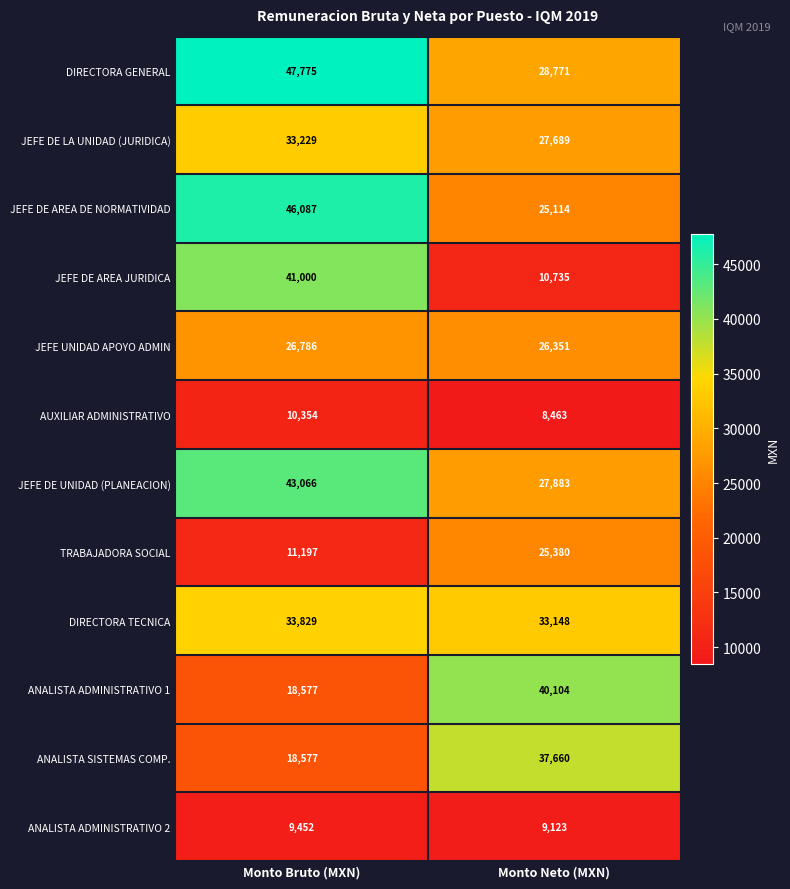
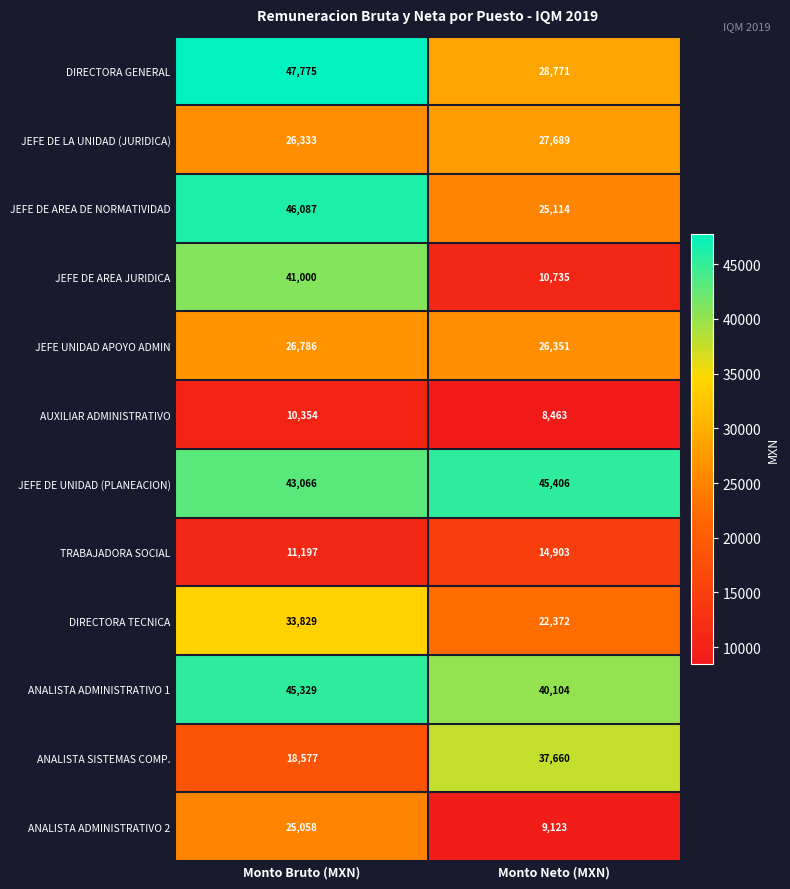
  {
    "DIRECTORA GENERAL": {
      "Monto Bruto (MXN)": "47,775",
      "Monto Neto (MXN)": "28,771"
    },
    "JEFE DE LA UNIDAD (JURIDICA)": {
-     "Monto Bruto (MXN)": "33,229",
+     "Monto Bruto (MXN)": "26,333",
      "Monto Neto (MXN)": "27,689"
    },
    "JEFE DE AREA DE NORMATIVIDAD": {
      "Monto Bruto (MXN)": "46,087",
      "Monto Neto (MXN)": "25,114"
    },
    "JEFE DE AREA JURIDICA": {
      "Monto Bruto (MXN)": "41,000",
      "Monto Neto (MXN)": "10,735"
    },
    "JEFE UNIDAD APOYO ADMIN": {
      "Monto Bruto (MXN)": "26,786",
      "Monto Neto (MXN)": "26,351"
    },
    "AUXILIAR ADMINISTRATIVO": {
      "Monto Bruto (MXN)": "10,354",
      "Monto Neto (MXN)": "8,463"
    },
    "JEFE DE UNIDAD (PLANEACION)": {
      "Monto Bruto (MXN)": "43,066",
-     "Monto Neto (MXN)": "27,883"
+     "Monto Neto (MXN)": "45,406"
    },
    "TRABAJADORA SOCIAL": {
      "Monto Bruto (MXN)": "11,197",
-     "Monto Neto (MXN)": "25,380"
+     "Monto Neto (MXN)": "14,903"
    },
    "DIRECTORA TECNICA": {
      "Monto Bruto (MXN)": "33,829",
-     "Monto Neto (MXN)": "33,148"
+     "Monto Neto (MXN)": "22,372"
    },
    "ANALISTA ADMINISTRATIVO 1": {
-     "Monto Bruto (MXN)": "18,577",
+     "Monto Bruto (MXN)": "45,329",
      "Monto Neto (MXN)": "40,104"
    },
    "ANALISTA SISTEMAS COMP.": {
      "Monto Bruto (MXN)": "18,577",
      "Monto Neto (MXN)": "37,660"
    },
    "ANALISTA ADMINISTRATIVO 2": {
-     "Monto Bruto (MXN)": "9,452",
+     "Monto Bruto (MXN)": "25,058",
      "Monto Neto (MXN)": "9,123"
    }
  }
